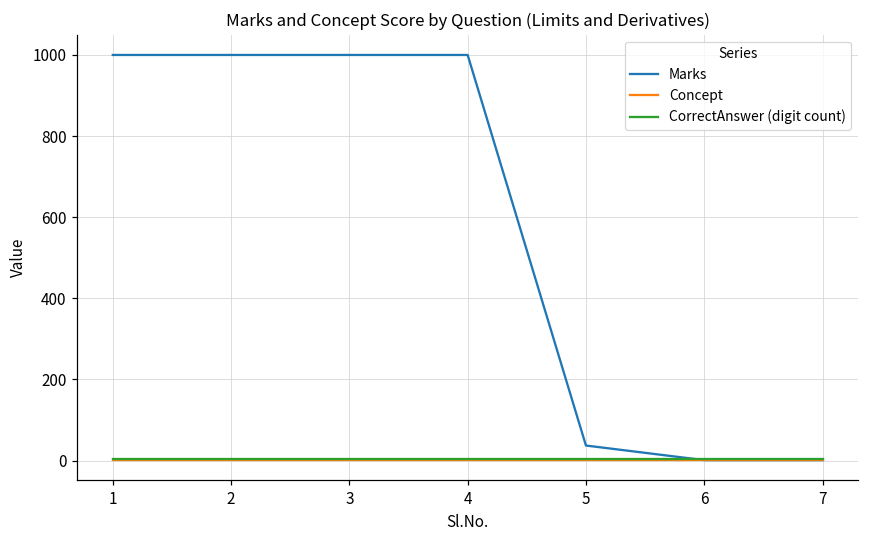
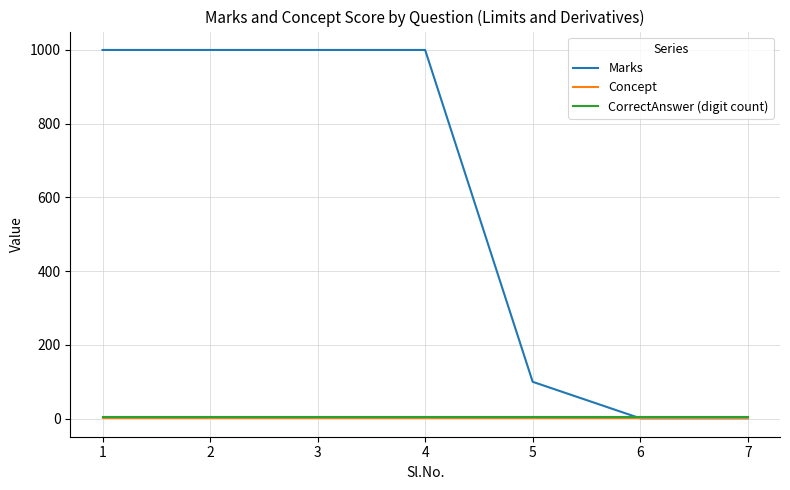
  {
    "Marks": {
      "1": 1000,
      "2": 1000,
      "3": 1000,
      "4": 1000,
-     "5": 40
+     "5": 100
    }
  }
